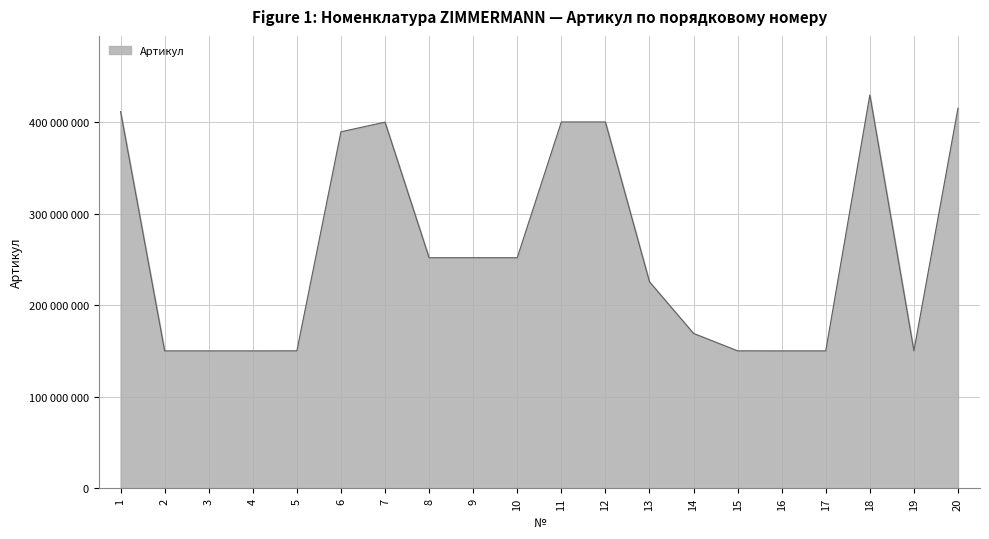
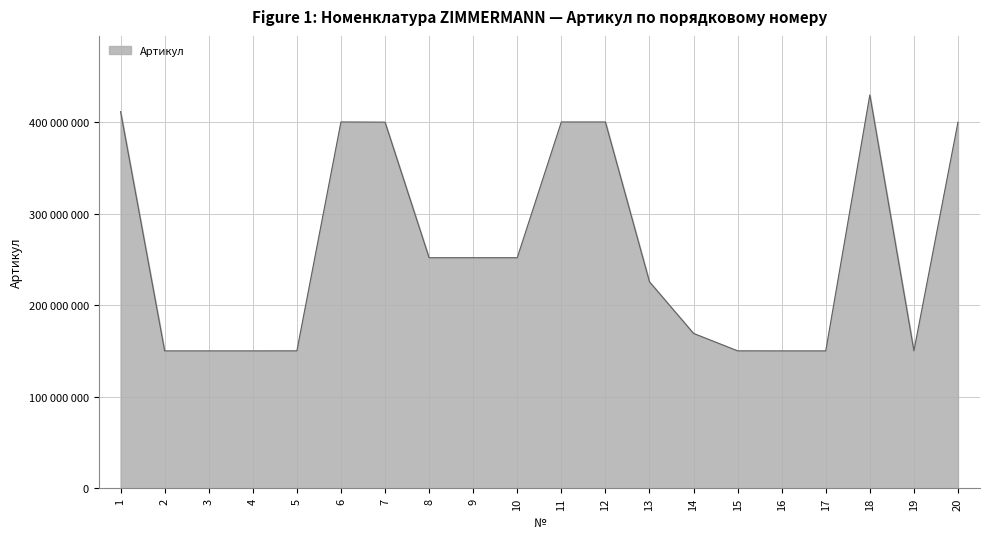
  {
    "1": 410000000,
    "2": 150000000,
    "3": 150000000,
    "4": 150000000,
    "5": 150000000,
-   "6": 390000000,
+   "6": 400000000,
    "7": 400000000,
    "8": 250000000,
    "9": 250000000,
    "10": 250000000,
    "11": 400000000,
    "12": 400000000,
    "13": 230000000,
    "14": 170000000,
    "15": 150000000,
    "16": 150000000,
    "17": 150000000,
    "18": 430000000,
    "19": 150000000,
-   "20": 420000000
+   "20": 400000000
  }
